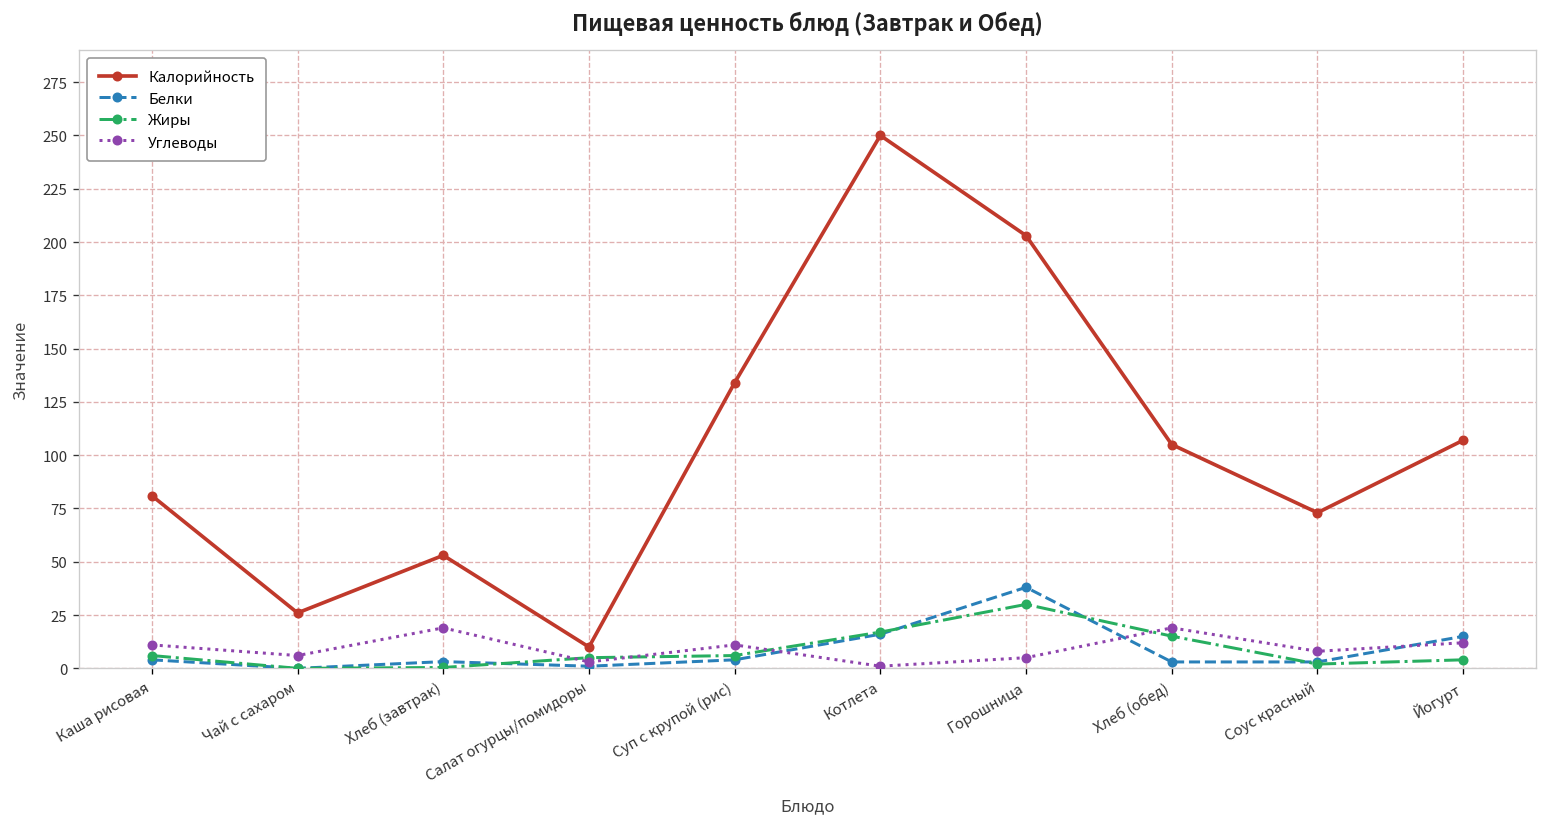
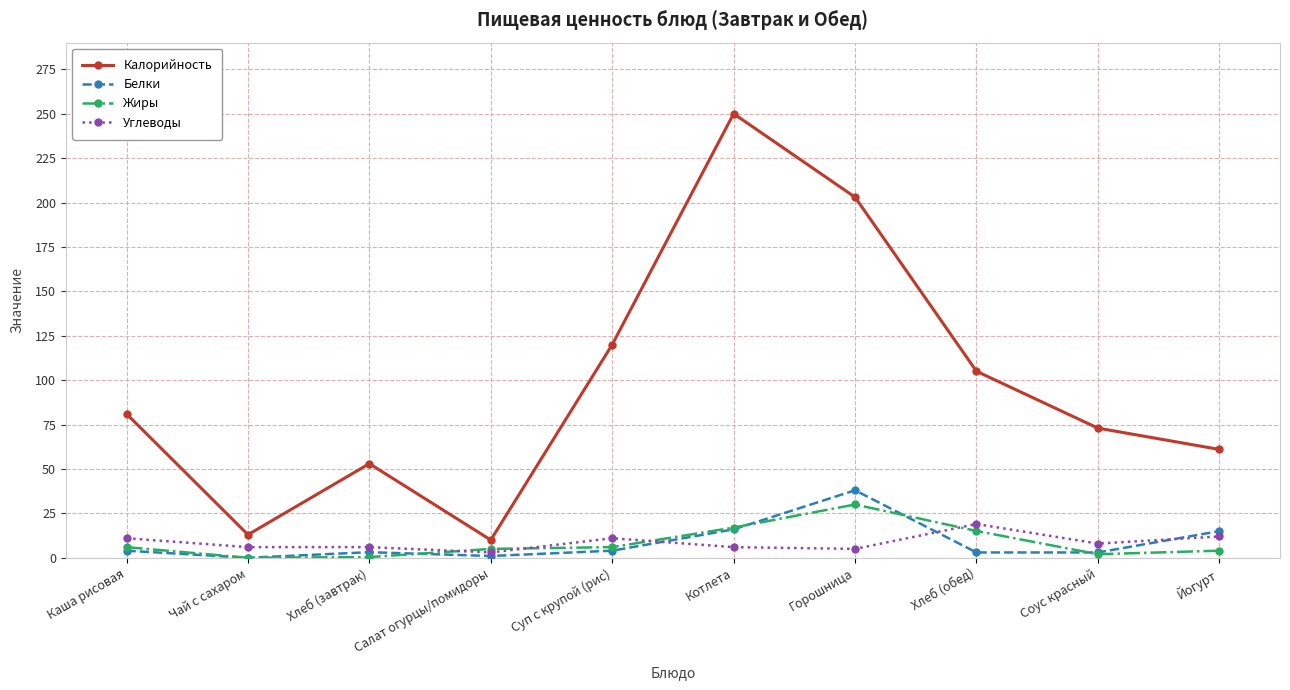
  {
    "Калорийность": {
      "Каша рисовая": 81,
-     "Чай с сахаром": 26,
+     "Чай с сахаром": 13,
      "Хлеб (завтрак)": 53,
      "Салат огурцы/помидоры": 10,
-     "Суп с крупой (рис)": 134,
+     "Суп с крупой (рис)": 120,
      "Котлета": 250,
      "Горошница": 203,
      "Хлеб (обед)": 105,
      "Соус красный": 73,
-     "Йогурт": 107
+     "Йогурт": 61
    },
    "Белки": {
      "Каша рисовая": 4,
      "Хлеб (завтрак)": 3,
      "Салат огурцы/помидоры": 1,
      "Суп с крупой (рис)": 4,
      "Горошница": 38,
      "Хлеб (обед)": 3,
      "Йогурт": 15
    },
    "Жиры": {
      "Каша рисовая": 6,
      "Хлеб (завтрак)": 0,
      "Салат огурцы/помидоры": 5,
      "Суп с крупой (рис)": 6,
      "Горошница": 30,
      "Хлеб (обед)": 15,
      "Йогурт": 4
    },
    "Углеводы": {
      "Каша рисовая": 11,
      "Чай с сахаром": 6,
-     "Хлеб (завтрак)": 19,
+     "Хлеб (завтрак)": 6,
      "Салат огурцы/помидоры": 3,
      "Суп с крупой (рис)": 11,
-     "Котлета": 1,
+     "Котлета": 6,
      "Горошница": 5,
      "Хлеб (обед)": 19,
      "Соус красный": 8,
      "Йогурт": 12
    }
  }
